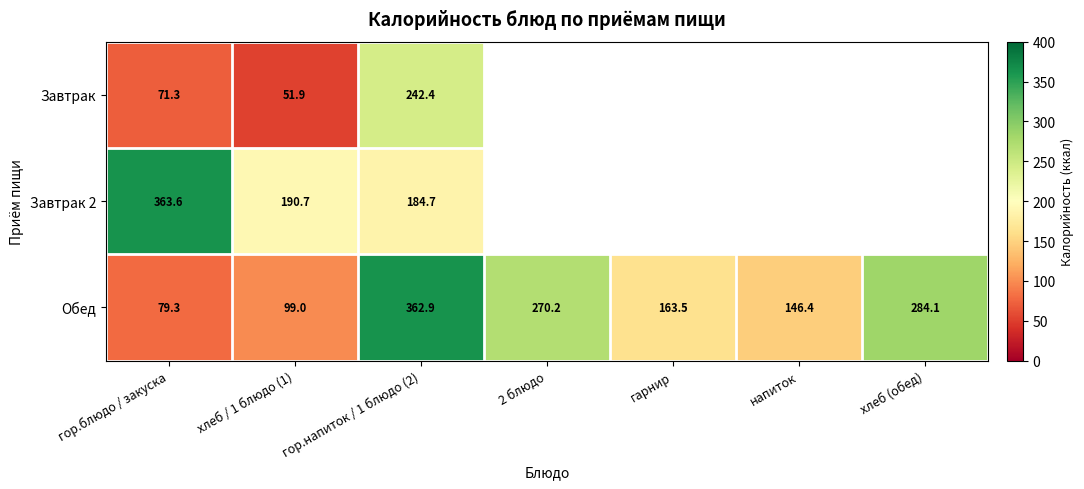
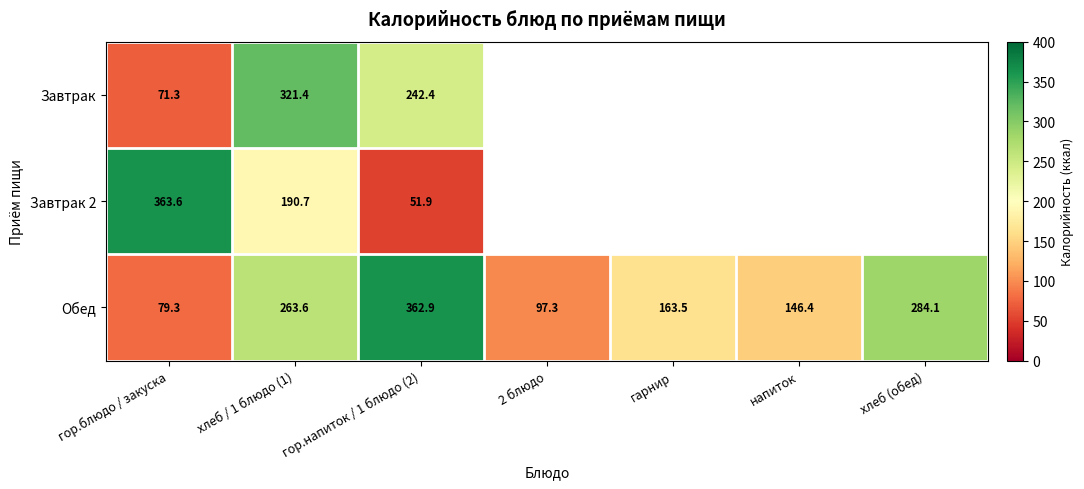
  {
    "Завтрак": {
      "гор.блюдо / закуска": 71.3,
-     "хлеб / 1 блюдо (1)": 51.9,
+     "хлеб / 1 блюдо (1)": 321.4,
      "гор.напиток / 1 блюдо (2)": 242.4
    },
    "Завтрак 2": {
      "гор.блюдо / закуска": 363.6,
      "хлеб / 1 блюдо (1)": 190.7,
-     "гор.напиток / 1 блюдо (2)": 184.7
+     "гор.напиток / 1 блюдо (2)": 51.9
    },
    "Обед": {
      "гор.блюдо / закуска": 79.3,
-     "хлеб / 1 блюдо (1)": 99.0,
+     "хлеб / 1 блюдо (1)": 263.6,
      "гор.напиток / 1 блюдо (2)": 362.9,
-     "2 блюдо": 270.2,
+     "2 блюдо": 97.3,
      "гарнир": 163.5,
      "напиток": 146.4,
      "хлеб (обед)": 284.1
    }
  }
